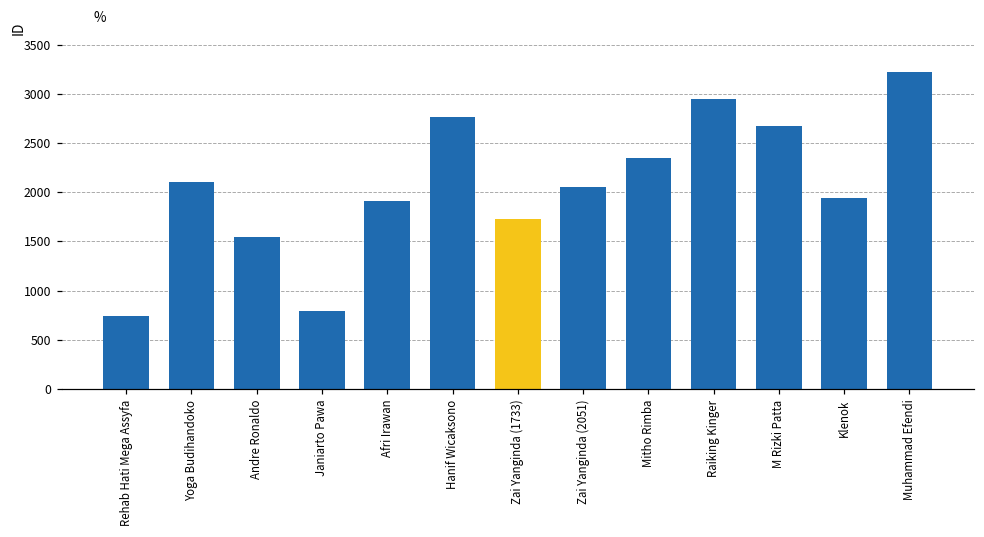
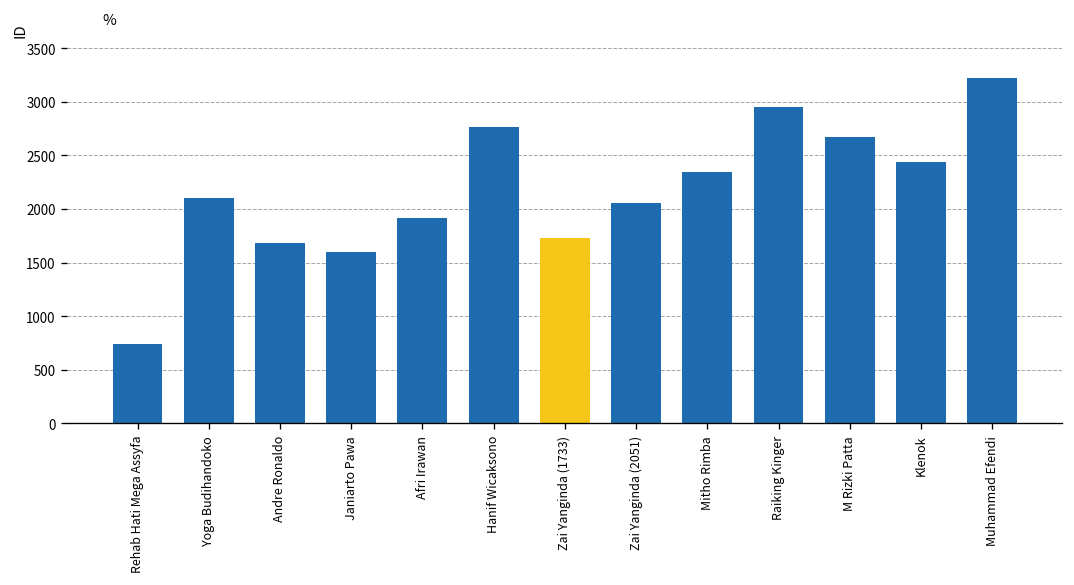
  {
    "Rehab Hati Mega Assyfa": 700,
    "Yoga Budihandoko": 2100,
-   "Andre Ronaldo": 1500,
-   "Janiarto Pawa": 800,
+   "Andre Ronaldo": 1700,
+   "Janiarto Pawa": 1600,
    "Afri Irawan": 1900,
    "Hanif Wicaksono": 2800,
    "Zai Yanginda (1733)": 1700,
    "Zai Yanginda (2051)": 2100,
    "Mitho Rimba": 2300,
    "Raiking Kinger": 3000,
    "M Rizki Patta": 2700,
-   "Klenok": 1900,
+   "Klenok": 2400,
    "Muhammad Efendi": 3200
  }
